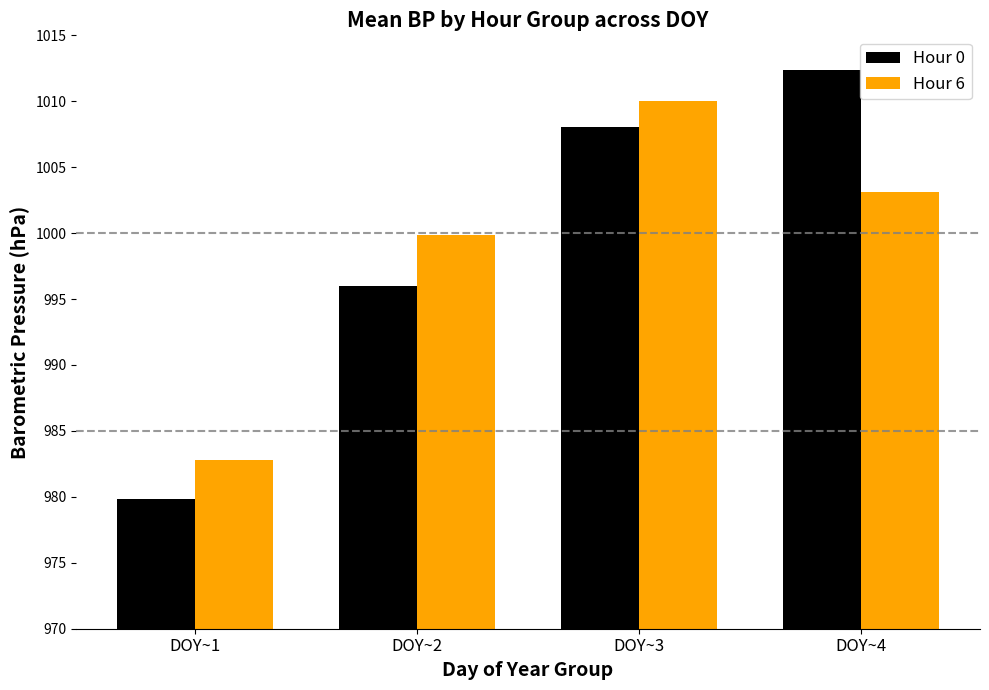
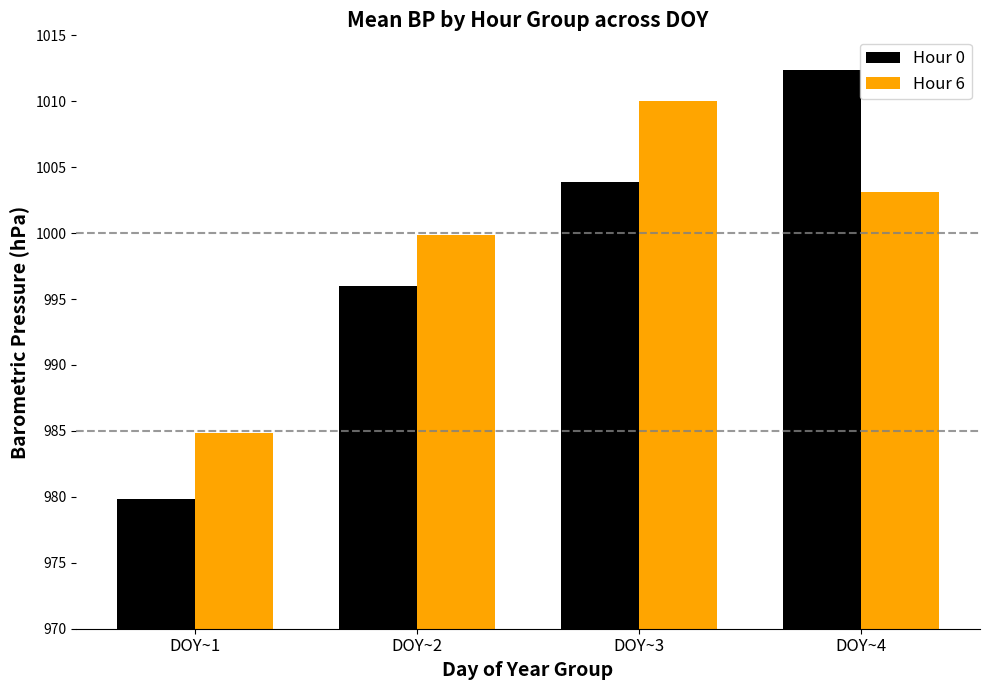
  {
    "Hour 0": {
      "DOY~1": 979.8,
      "DOY~2": 996.0,
-     "DOY~3": 1008.1,
+     "DOY~3": 1003.9,
      "DOY~4": 1012.4
    },
    "Hour 6": {
-     "DOY~1": 982.8,
+     "DOY~1": 984.8,
      "DOY~2": 999.8,
      "DOY~3": 1010.0,
      "DOY~4": 1003.1
    }
  }
